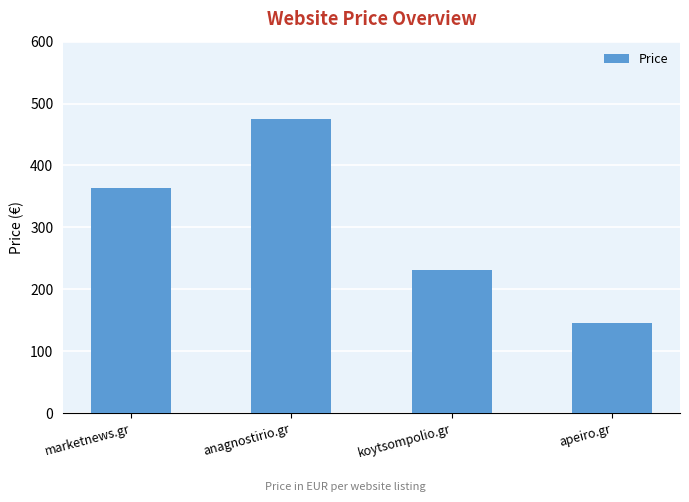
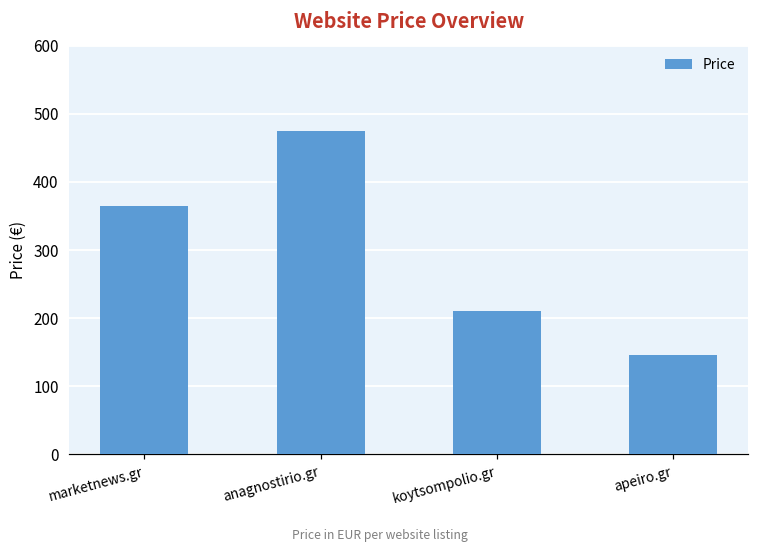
  {
    "marketnews.gr": 360,
    "anagnostirio.gr": 480,
-   "koytsompolio.gr": 230,
+   "koytsompolio.gr": 210,
    "apeiro.gr": 150
  }
